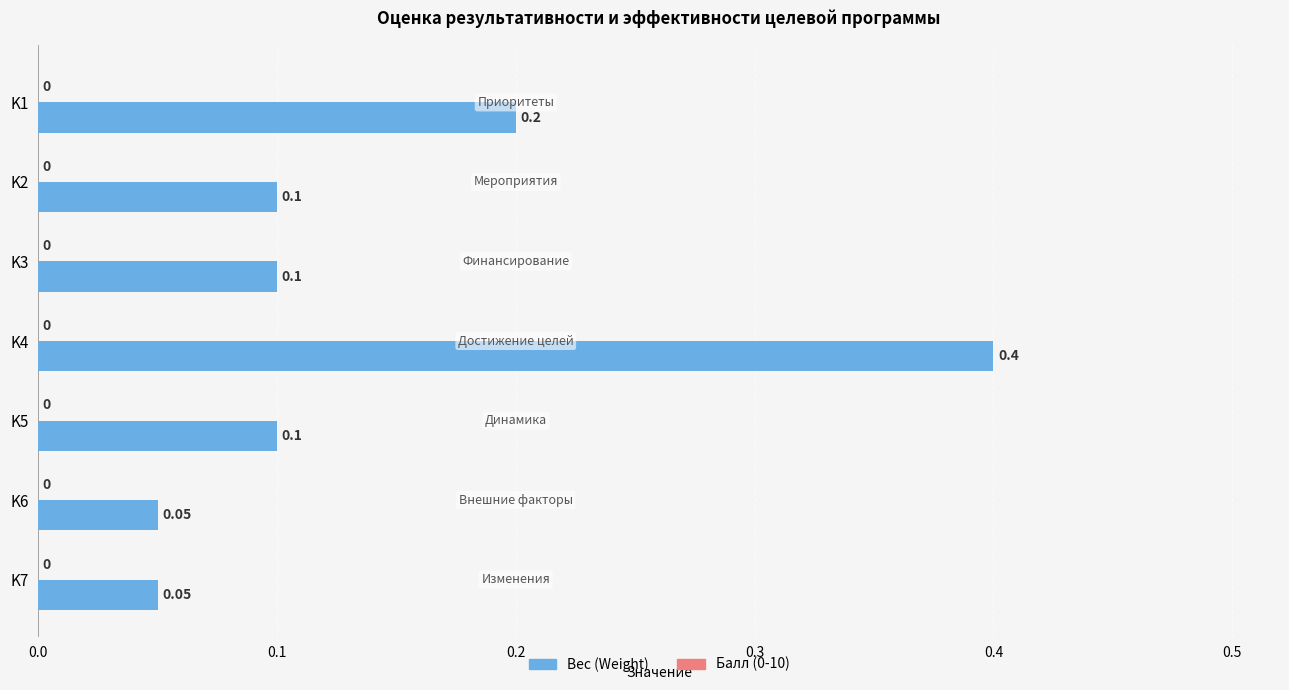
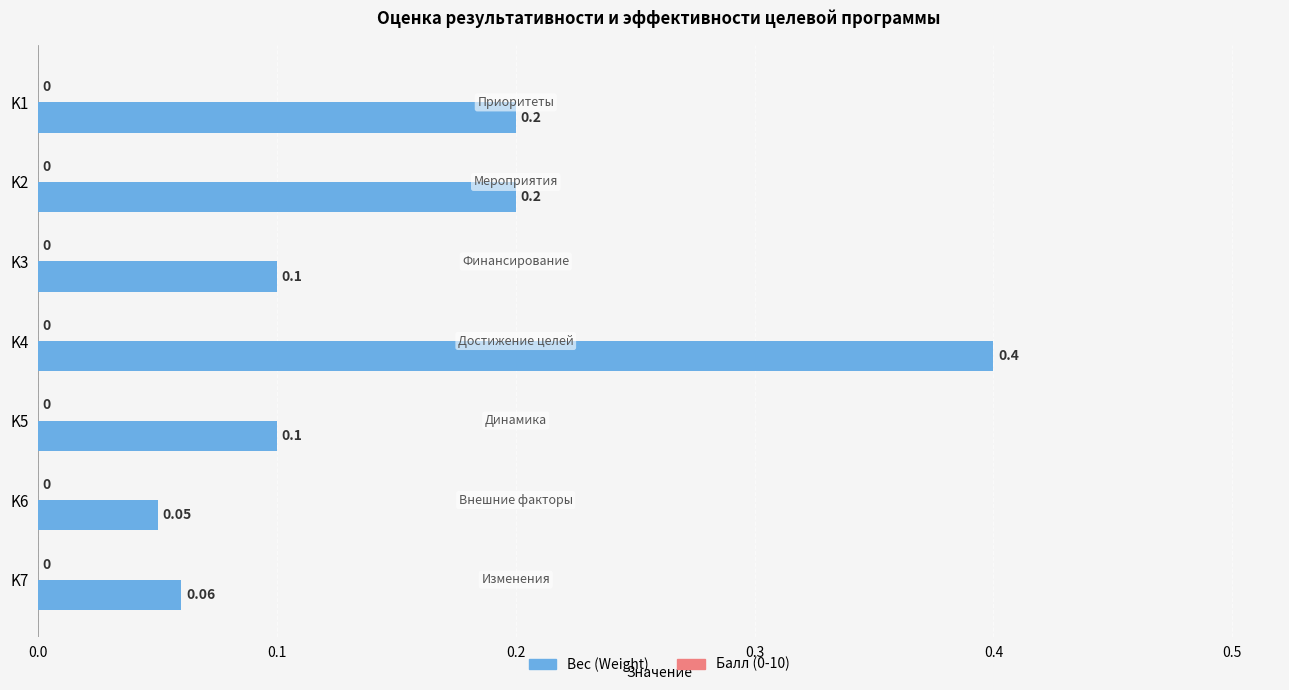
  {
    "Вес (Weight)": {
-     "K2": 0.1,
+     "K2": 0.2,
      "K3": 0.1,
      "K4": 0.4,
      "K5": 0.1,
      "K6": 0.05,
-     "K7": 0.05
+     "K7": 0.06
    },
    "Балл (0-10)": {
      "K1": 0,
      "K2": 0,
      "K3": 0,
      "K4": 0,
      "K5": 0,
      "K6": 0,
      "K7": 0
    }
  }
